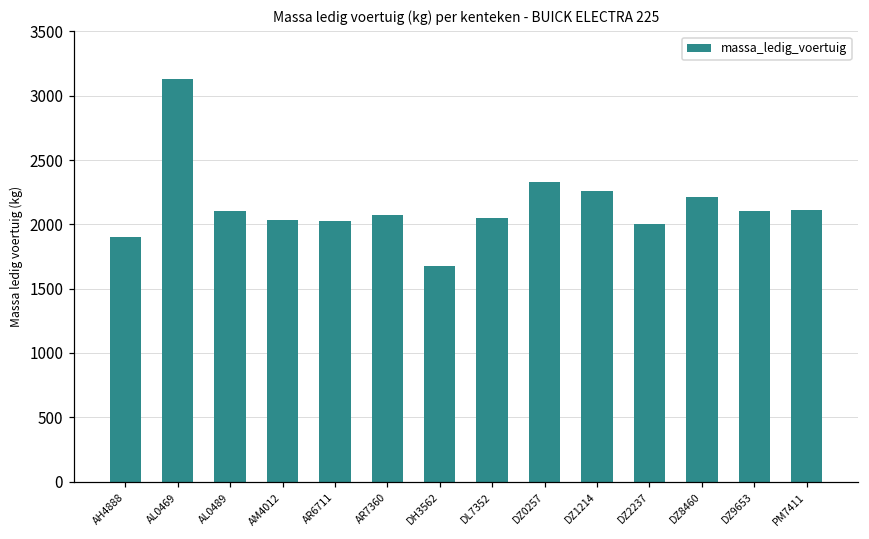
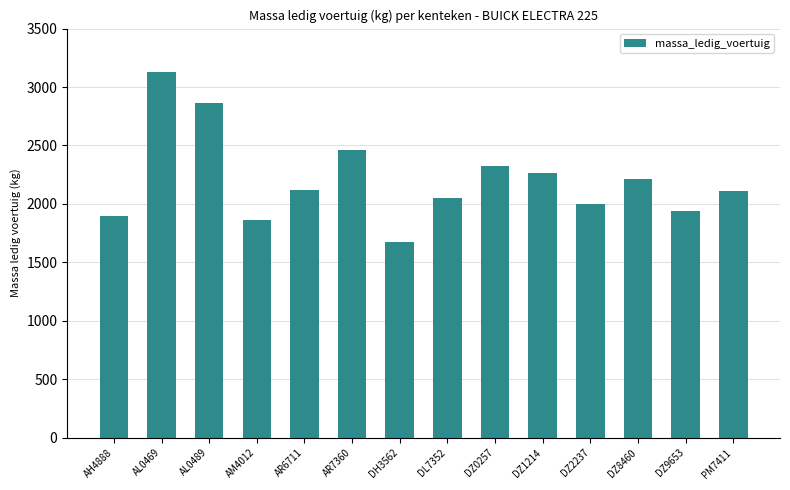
  {
    "AH4888": 1900,
    "AL0469": 3130,
-   "AL0489": 2100,
-   "AM4012": 2030,
-   "AR6711": 2030,
-   "AR7360": 2070,
+   "AL0489": 2860,
+   "AM4012": 1860,
+   "AR6711": 2120,
+   "AR7360": 2460,
    "DH3562": 1670,
    "DL7352": 2050,
    "DZ0257": 2330,
    "DZ1214": 2260,
    "DZ2237": 2000,
    "DZ8460": 2210,
-   "DZ9653": 2100,
+   "DZ9653": 1940,
    "PM7411": 2120
  }
